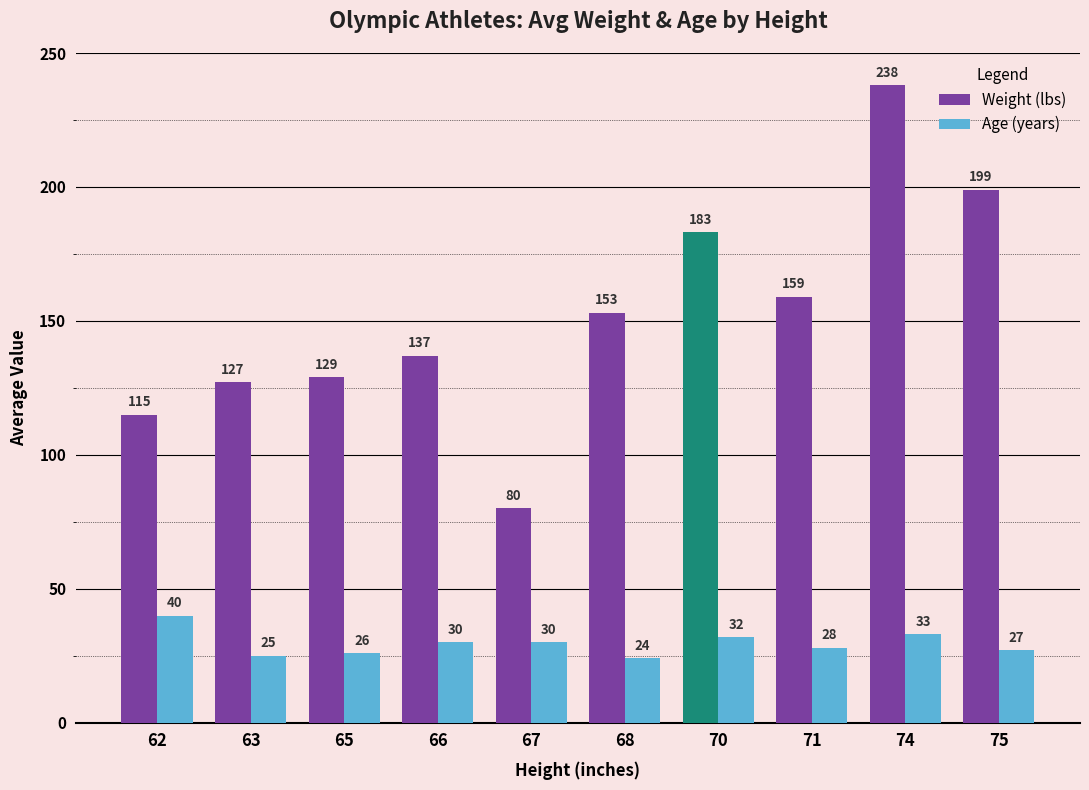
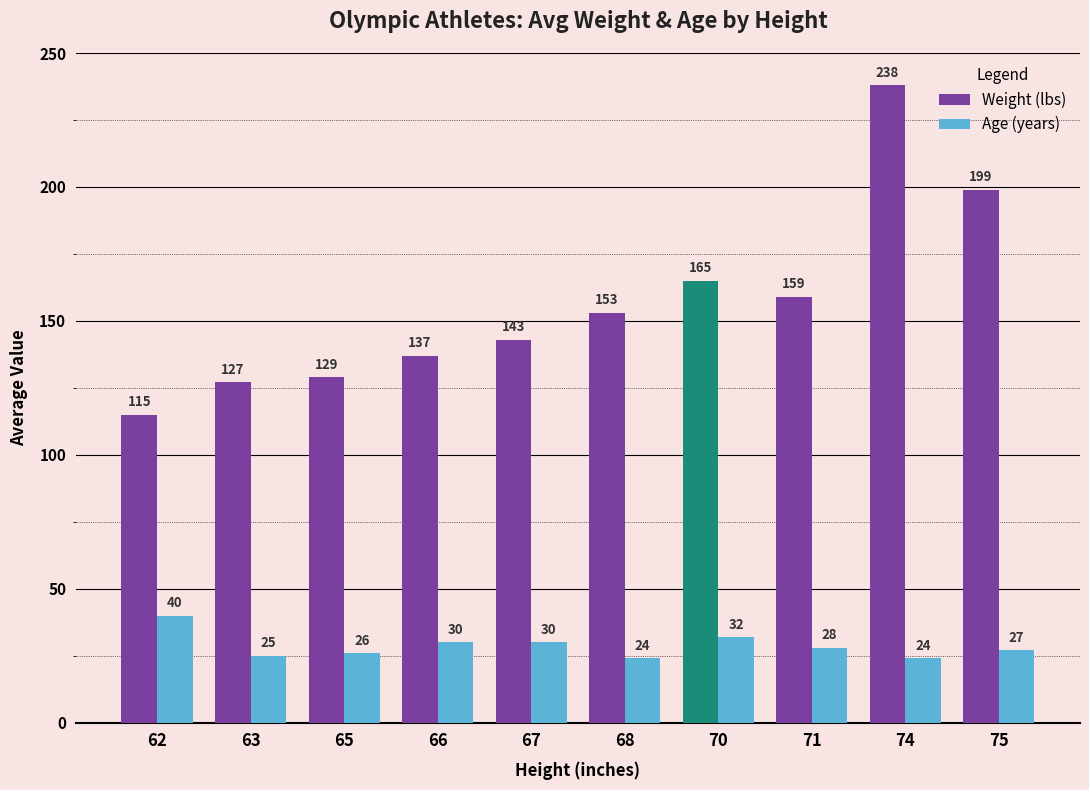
  {
    "Weight (lbs)": {
      "62": 115,
      "63": 127,
      "65": 129,
      "66": 137,
-     "67": 80,
+     "67": 143,
      "68": 153,
-     "70": 183,
+     "70": 165,
      "71": 159,
      "74": 238,
      "75": 199
    },
    "Age (years)": {
      "62": 40,
      "63": 25,
      "65": 26,
      "66": 30,
      "67": 30,
      "68": 24,
      "70": 32,
      "71": 28,
-     "74": 33,
+     "74": 24,
      "75": 27
    }
  }
